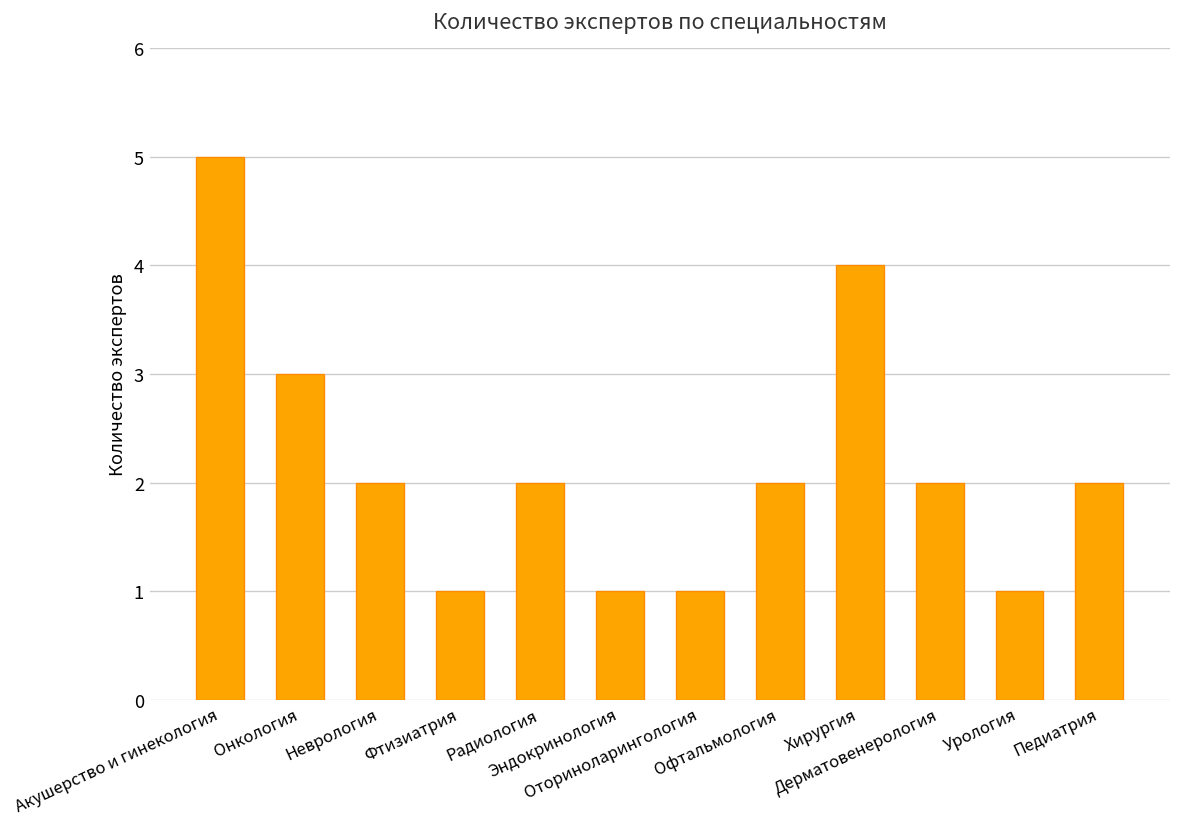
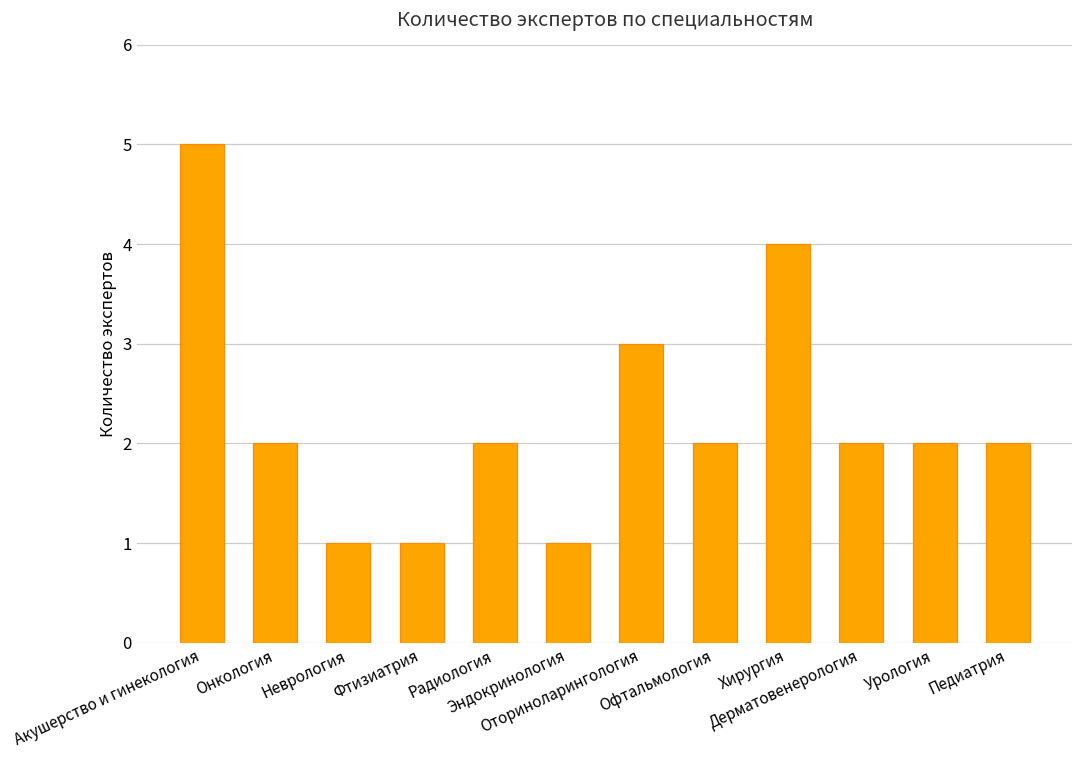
  {
    "Акушерство и гинекология": 5,
-   "Онкология": 3,
-   "Неврология": 2,
+   "Онкология": 2,
+   "Неврология": 1,
    "Фтизиатрия": 1,
    "Радиология": 2,
    "Эндокринология": 1,
-   "Оториноларингология": 1,
+   "Оториноларингология": 3,
    "Офтальмология": 2,
    "Хирургия": 4,
    "Дерматовенерология": 2,
-   "Урология": 1,
+   "Урология": 2,
    "Педиатрия": 2
  }
